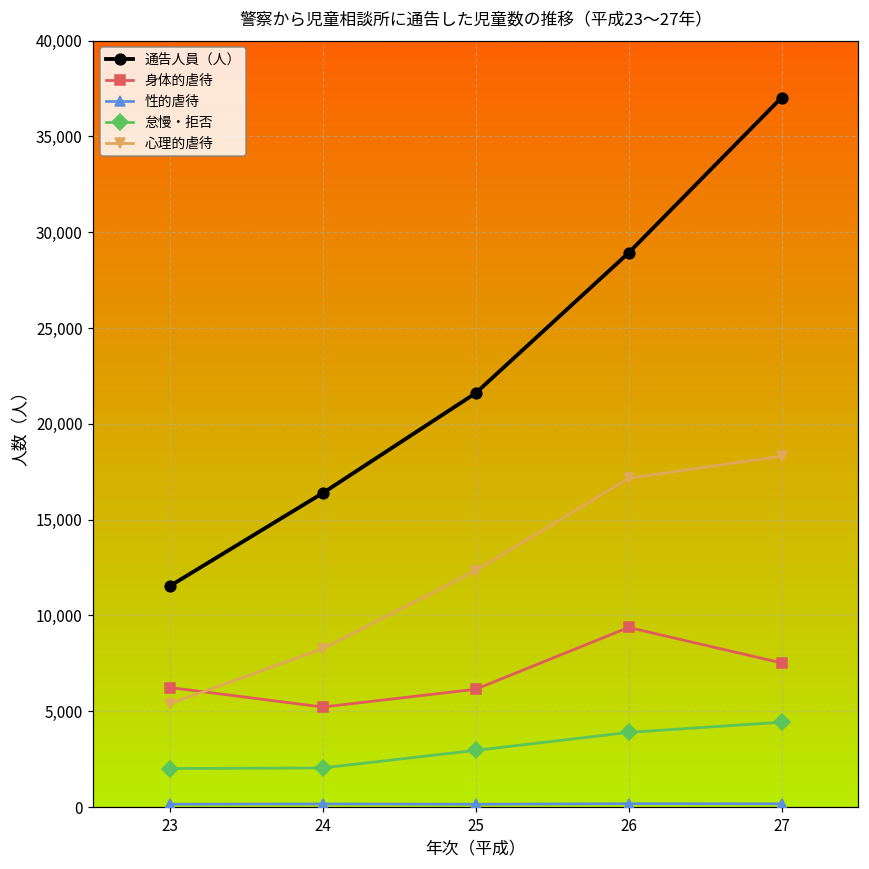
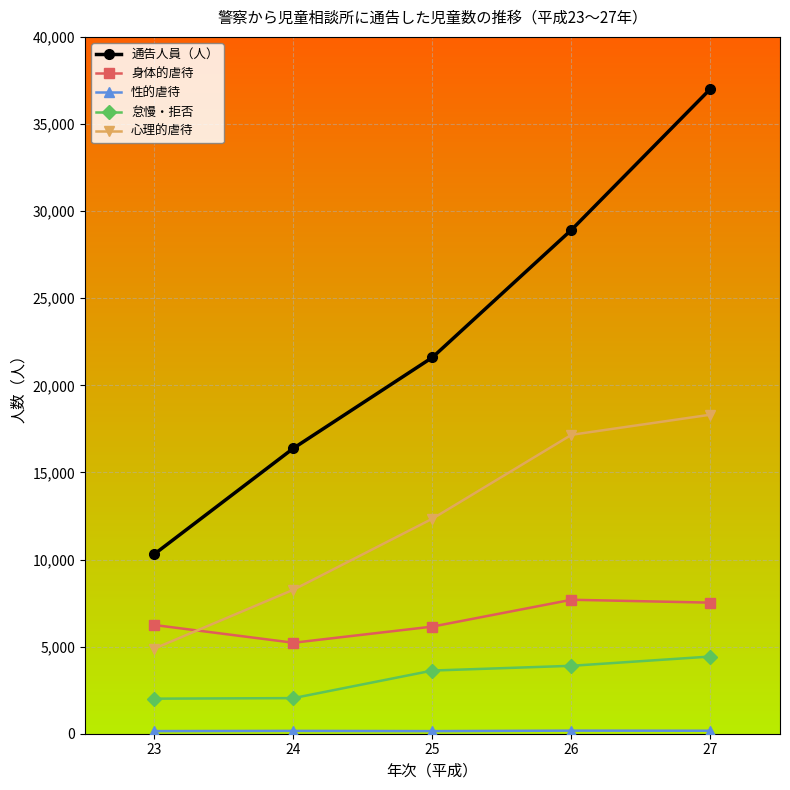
  {
    "通告人員（人）": {
-     "23": "11,500",
+     "23": "10,300",
      "24": "16,400",
      "25": "21,600",
      "26": "28,900",
      "27": "37,000"
    },
    "身体的虐待": {
      "23": "6,200",
      "24": "5,200",
      "25": "6,200",
-     "26": "9,400",
+     "26": "7,700",
      "27": "7,500"
    },
    "性的虐待": {
      "23": "200",
      "24": "200",
      "25": "100",
      "26": "200",
      "27": "200"
    },
    "怠慢・拒否": {
      "23": "2,000",
      "24": "2,000",
-     "25": "3,000",
+     "25": "3,600",
      "26": "3,900",
      "27": "4,400"
    },
    "心理的虐待": {
-     "23": "5,400",
+     "23": "4,900",
      "24": "8,300",
      "25": "12,300",
      "26": "17,200",
      "27": "18,300"
    }
  }
